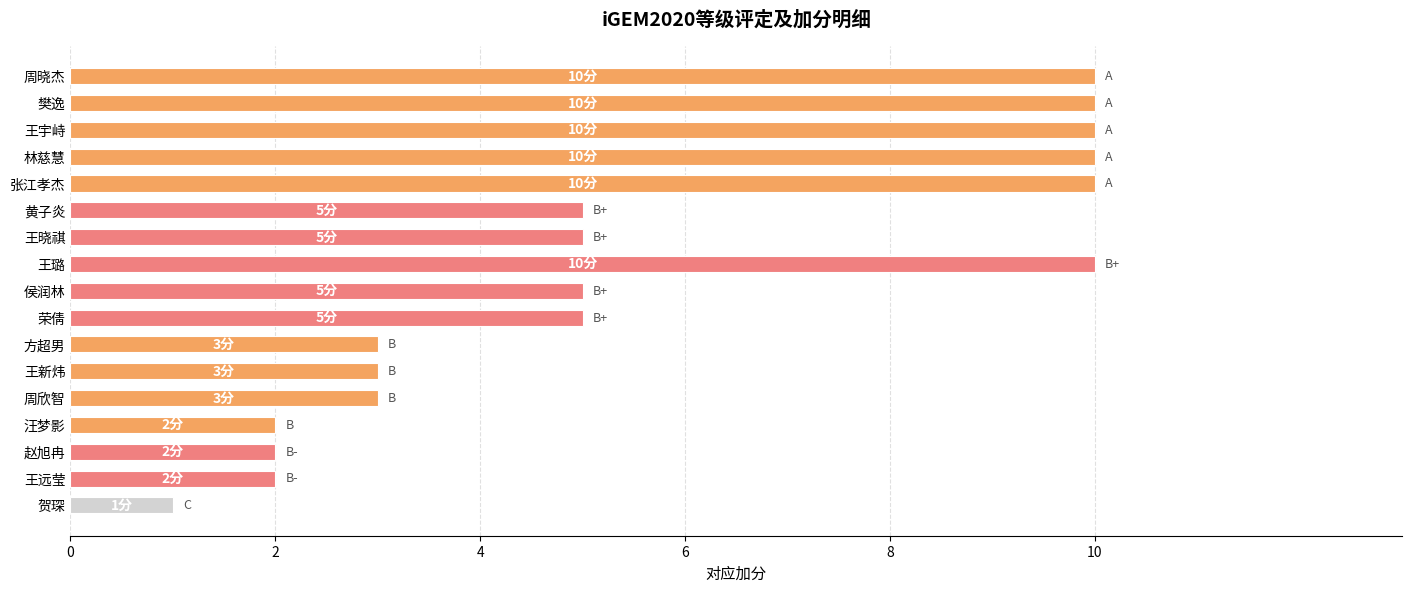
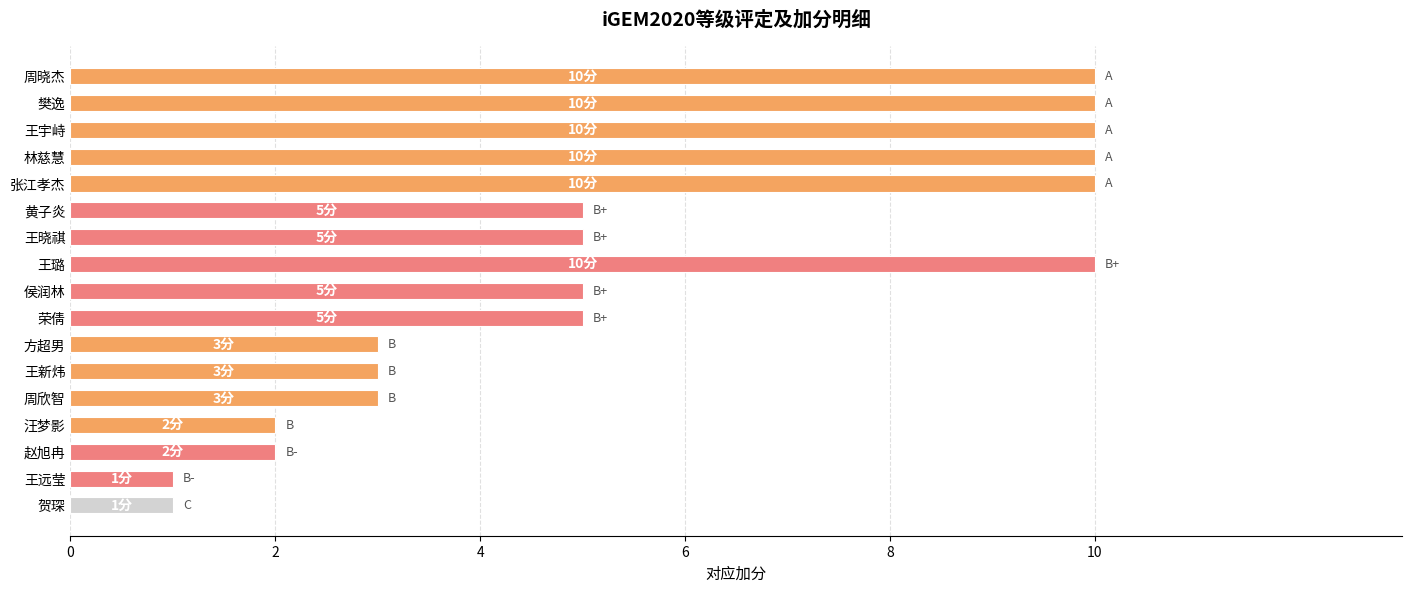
  {
    "周晓杰": "10分",
    "樊逸": "10分",
    "王宇峙": "10分",
    "林慈慧": "10分",
    "张江孝杰": "10分",
    "黄子炎": "5分",
    "王晓祺": "5分",
    "王璐": "10分",
    "侯润林": "5分",
    "荣倩": "5分",
    "方超男": "3分",
    "王新炜": "3分",
    "周欣智": "3分",
    "汪梦影": "2分",
    "赵旭冉": "2分",
-   "王远莹": "2分"
+   "王远莹": "1分"
  }
